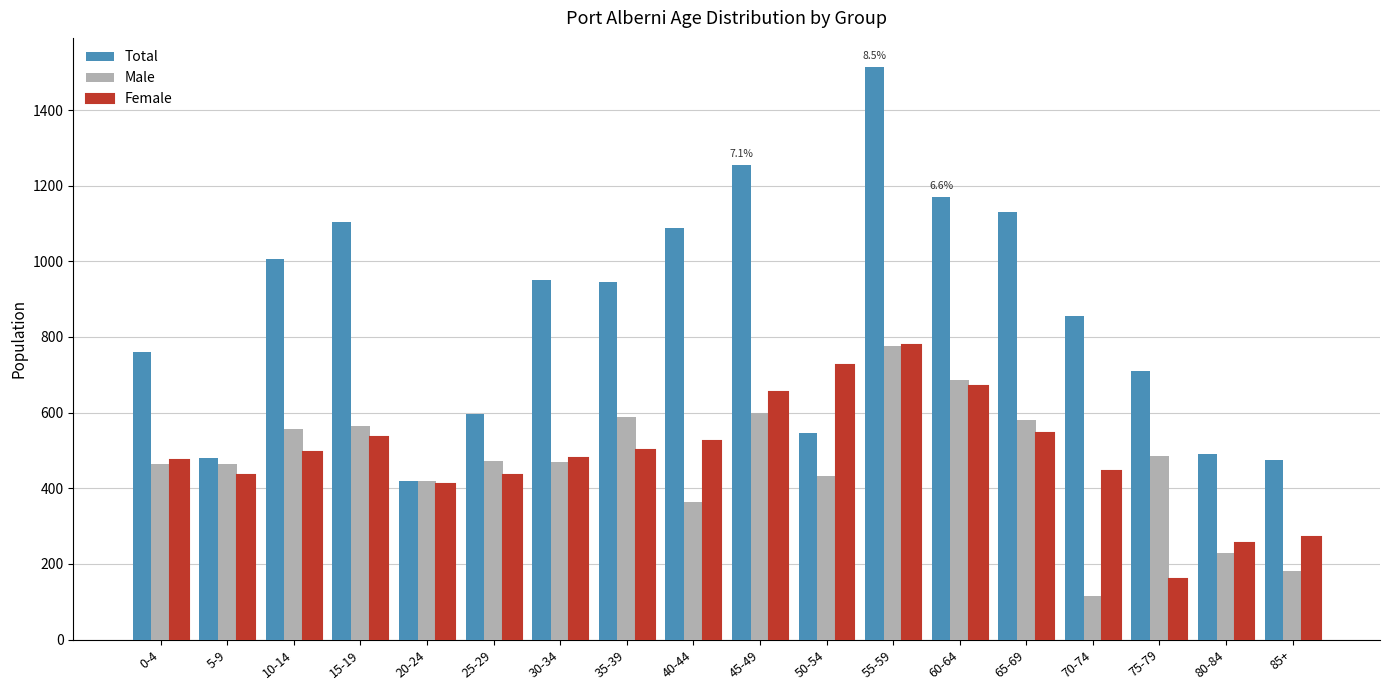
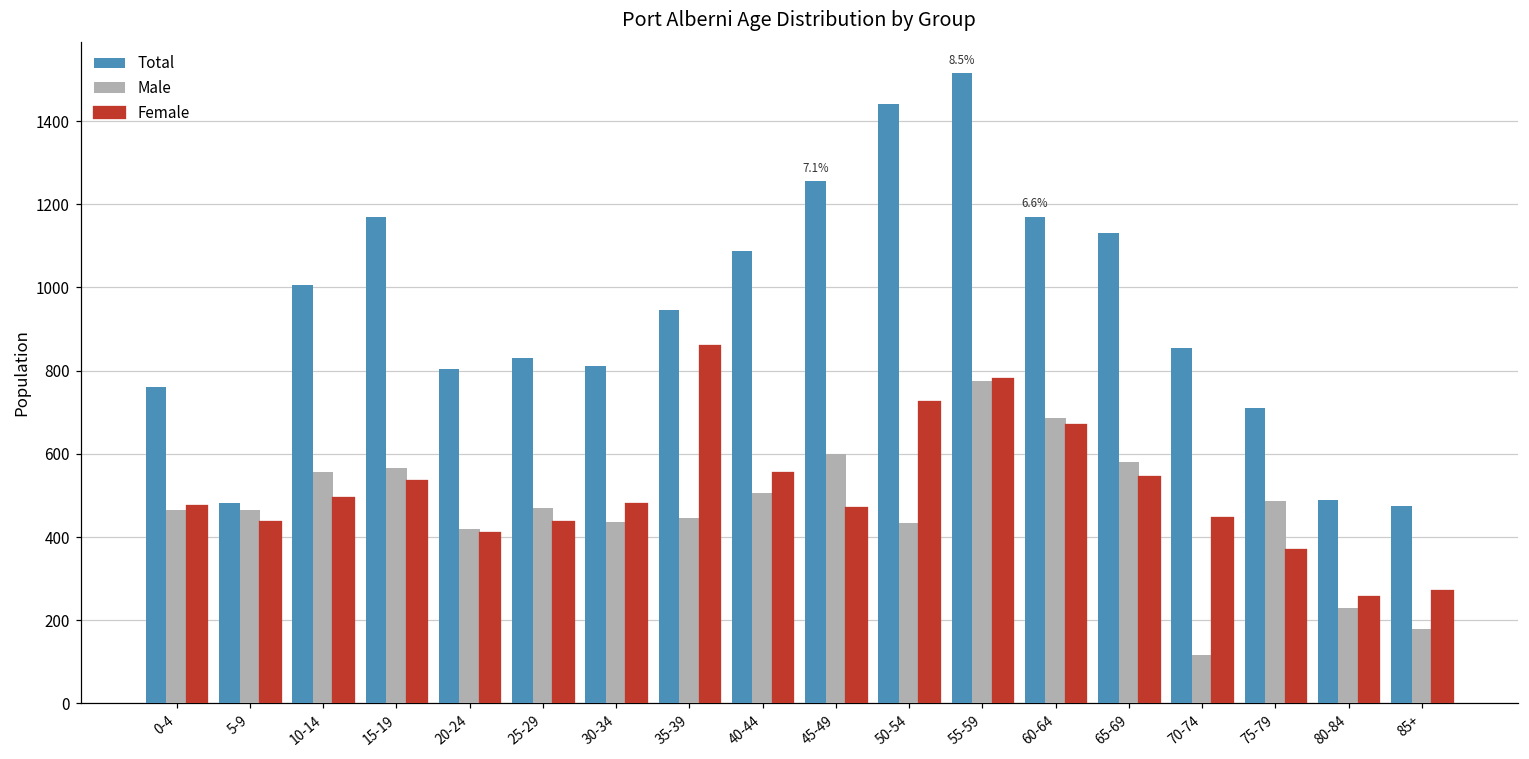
  {
    "Total": {
      "0-4": 760,
      "5-9": 480,
      "10-14": 1010,
-     "15-19": 1110,
-     "20-24": 420,
-     "25-29": 600,
-     "30-34": 950,
+     "15-19": 1170,
+     "20-24": 810,
+     "25-29": 830,
+     "30-34": 810,
      "35-39": 950,
      "40-44": 1090,
-     "50-54": 550,
+     "50-54": 1440,
      "65-69": 1130,
      "70-74": 860,
      "75-79": 710,
      "80-84": 490,
      "85+": 480
    },
    "Male": {
      "0-4": 470,
      "5-9": 470,
      "10-14": 560,
      "15-19": 570,
      "20-24": 420,
      "25-29": 470,
-     "30-34": 470,
-     "35-39": 590,
-     "40-44": 360,
+     "30-34": 440,
+     "35-39": 450,
+     "40-44": 510,
      "45-49": 600,
      "50-54": 430,
      "55-59": 780,
      "60-64": 690,
      "65-69": 580,
      "70-74": 120,
      "75-79": 490,
      "80-84": 230,
      "85+": 180
    },
    "Female": {
      "0-4": 480,
      "5-9": 440,
      "10-14": 500,
      "15-19": 540,
      "20-24": 410,
      "25-29": 440,
      "30-34": 480,
-     "35-39": 500,
-     "40-44": 530,
-     "45-49": 660,
+     "35-39": 860,
+     "40-44": 560,
+     "45-49": 470,
      "50-54": 730,
      "55-59": 780,
      "60-64": 670,
      "65-69": 550,
      "70-74": 450,
-     "75-79": 160,
+     "75-79": 370,
      "80-84": 260,
      "85+": 270
    }
  }
